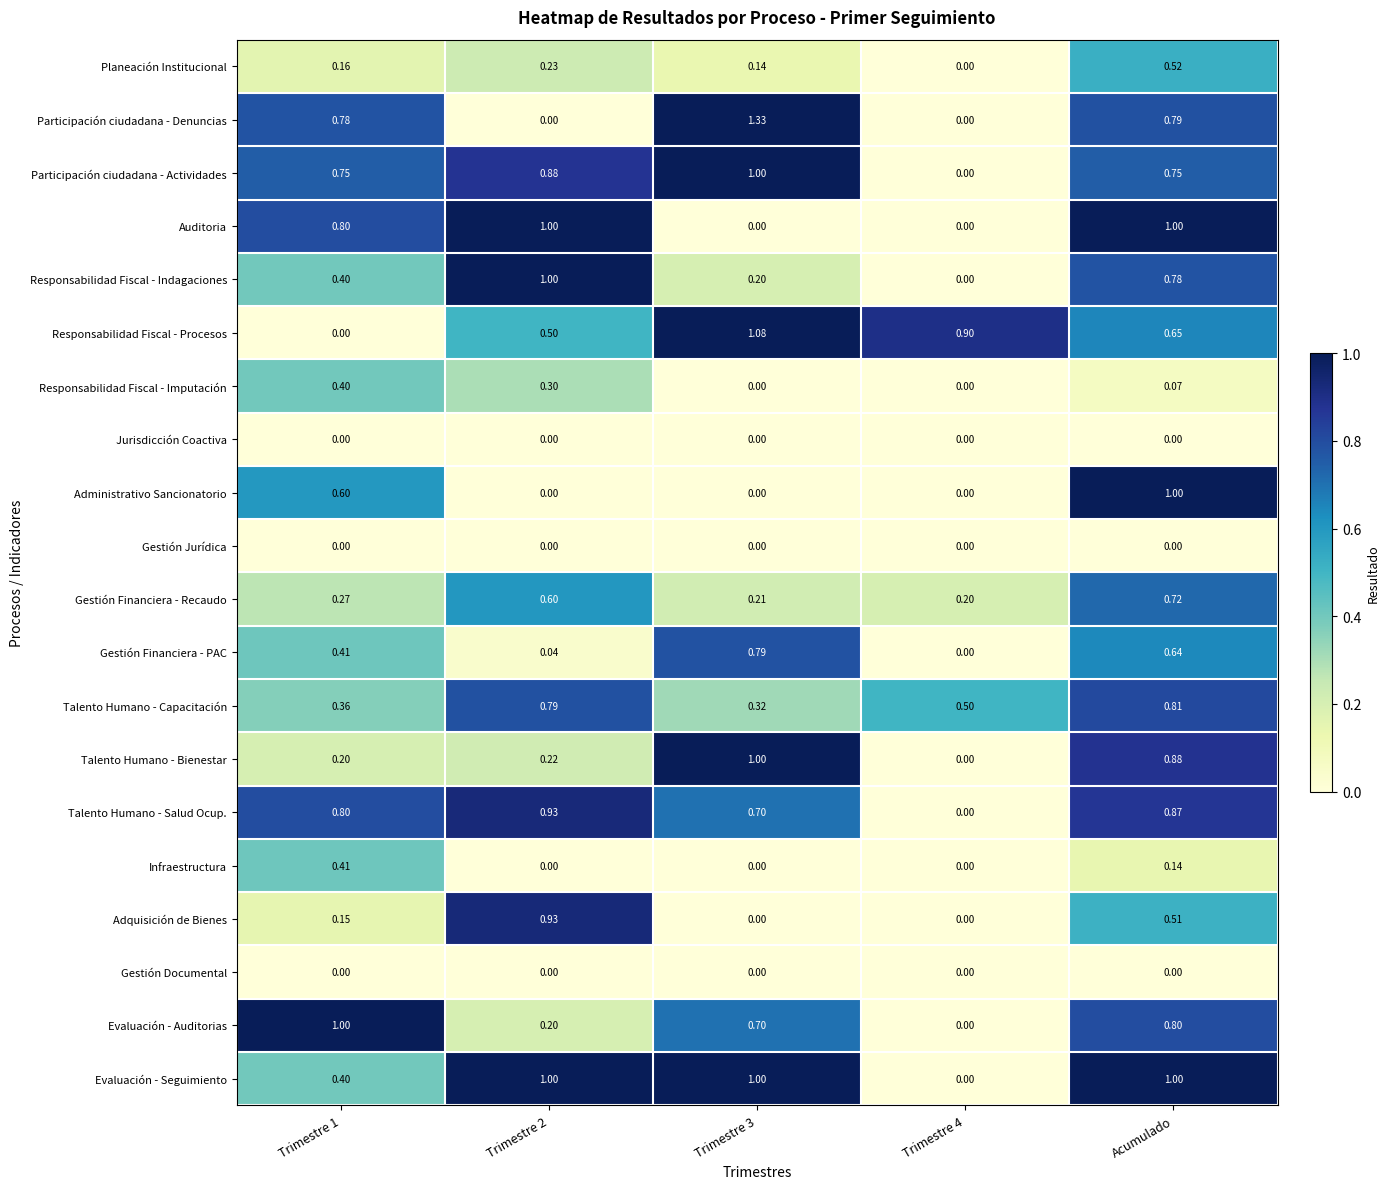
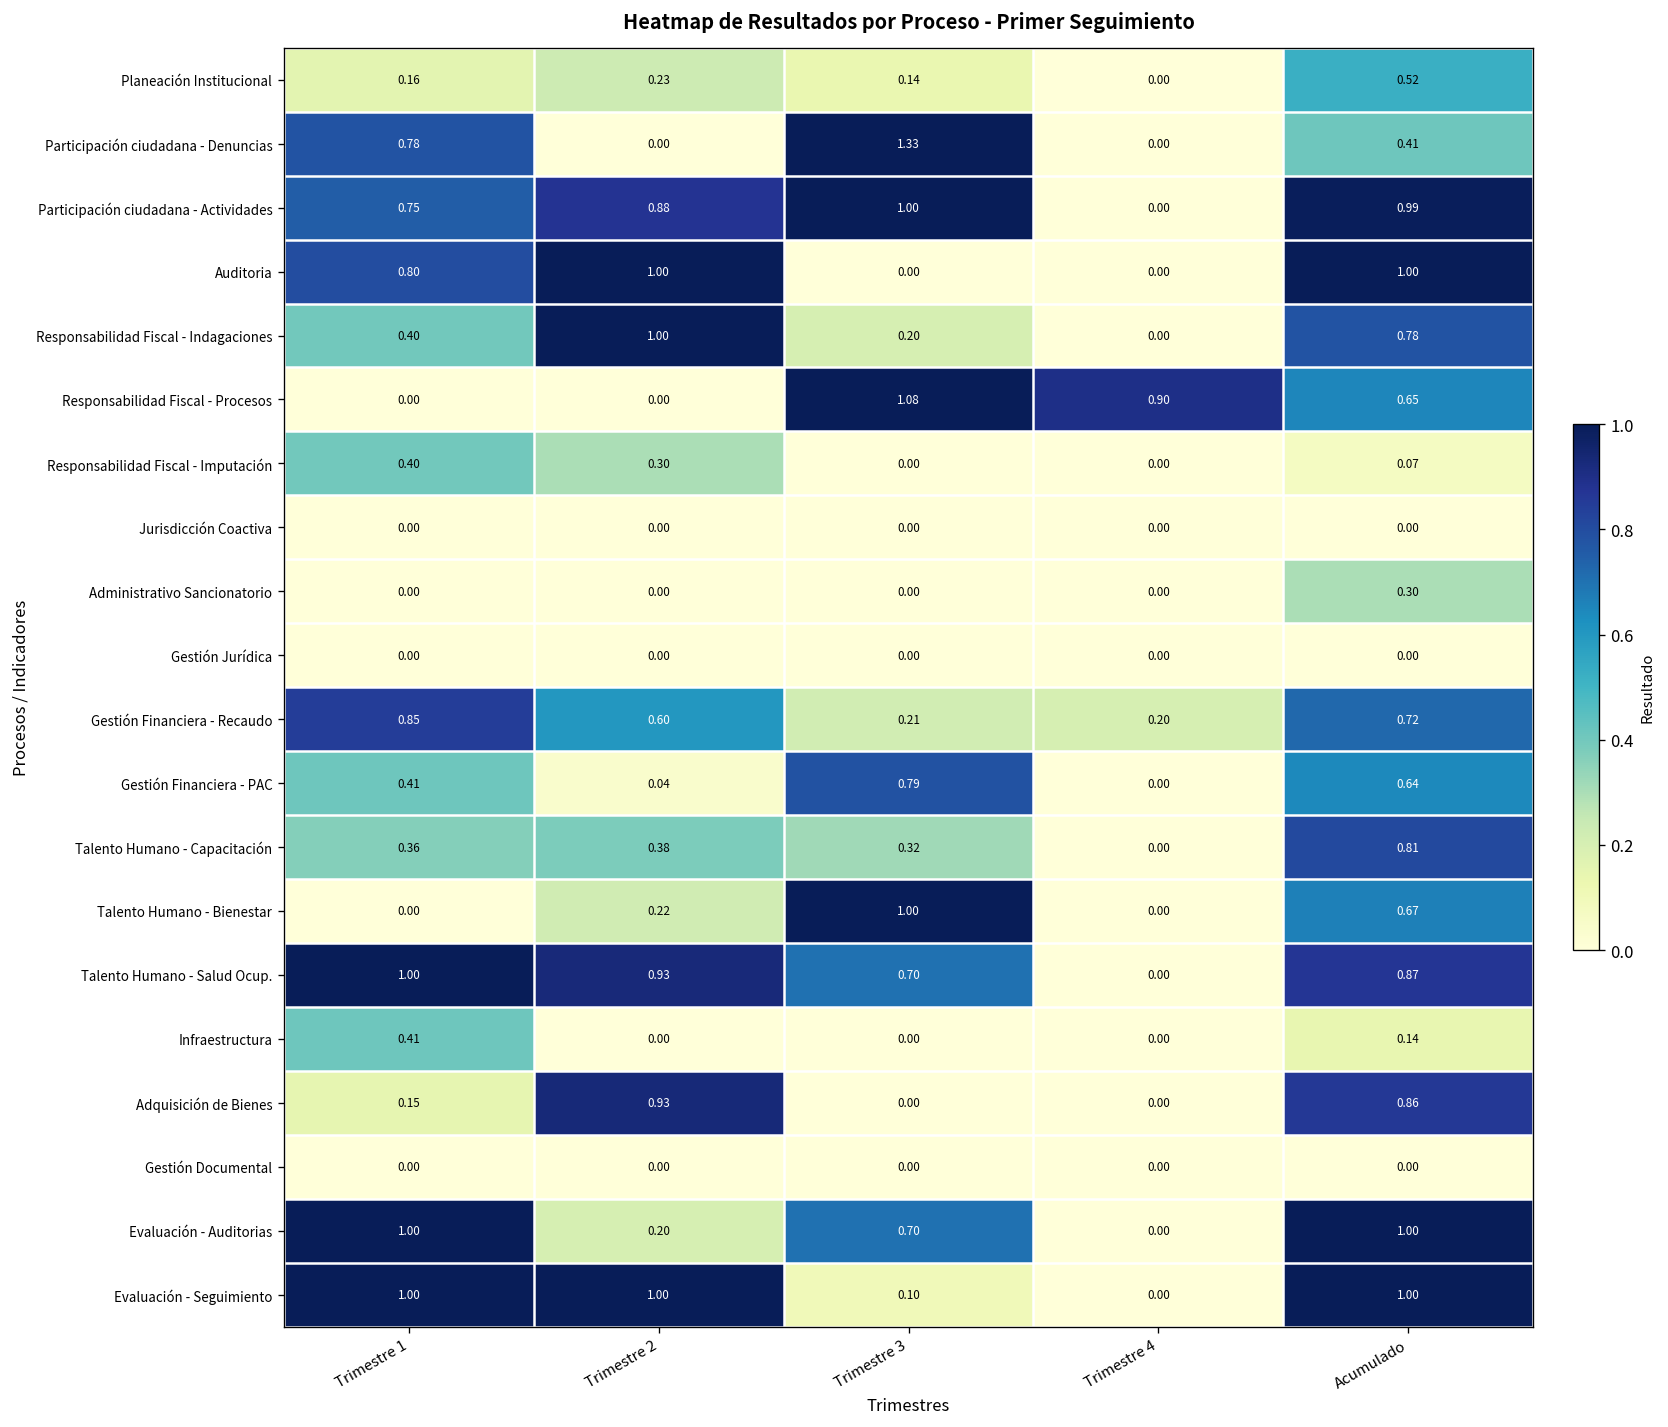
  {
    "Planeación Institucional": {
      "Trimestre 1": 0.16,
      "Trimestre 2": 0.23,
      "Trimestre 3": 0.14,
      "Trimestre 4": 0.00,
      "Acumulado": 0.52
    },
    "Participación ciudadana - Denuncias": {
      "Trimestre 1": 0.78,
      "Trimestre 2": 0.00,
      "Trimestre 3": 1.33,
      "Trimestre 4": 0.00,
-     "Acumulado": 0.79
+     "Acumulado": 0.41
    },
    "Participación ciudadana - Actividades": {
      "Trimestre 1": 0.75,
      "Trimestre 2": 0.88,
      "Trimestre 3": 1.00,
      "Trimestre 4": 0.00,
-     "Acumulado": 0.75
+     "Acumulado": 0.99
    },
    "Auditoria": {
      "Trimestre 1": 0.80,
      "Trimestre 2": 1.00,
      "Trimestre 3": 0.00,
      "Trimestre 4": 0.00,
      "Acumulado": 1.00
    },
    "Responsabilidad Fiscal - Indagaciones": {
      "Trimestre 1": 0.40,
      "Trimestre 2": 1.00,
      "Trimestre 3": 0.20,
      "Trimestre 4": 0.00,
      "Acumulado": 0.78
    },
    "Responsabilidad Fiscal - Procesos": {
      "Trimestre 1": 0.00,
-     "Trimestre 2": 0.50,
+     "Trimestre 2": 0.00,
      "Trimestre 3": 1.08,
      "Trimestre 4": 0.90,
      "Acumulado": 0.65
    },
    "Responsabilidad Fiscal - Imputación": {
      "Trimestre 1": 0.40,
      "Trimestre 2": 0.30,
      "Trimestre 3": 0.00,
      "Trimestre 4": 0.00,
      "Acumulado": 0.07
    },
    "Jurisdicción Coactiva": {
      "Trimestre 1": 0.00,
      "Trimestre 2": 0.00,
      "Trimestre 3": 0.00,
      "Trimestre 4": 0.00,
      "Acumulado": 0.00
    },
    "Administrativo Sancionatorio": {
-     "Trimestre 1": 0.60,
+     "Trimestre 1": 0.00,
      "Trimestre 2": 0.00,
      "Trimestre 3": 0.00,
      "Trimestre 4": 0.00,
-     "Acumulado": 1.00
+     "Acumulado": 0.30
    },
    "Gestión Jurídica": {
      "Trimestre 1": 0.00,
      "Trimestre 2": 0.00,
      "Trimestre 3": 0.00,
      "Trimestre 4": 0.00,
      "Acumulado": 0.00
    },
    "Gestión Financiera - Recaudo": {
-     "Trimestre 1": 0.27,
+     "Trimestre 1": 0.85,
      "Trimestre 2": 0.60,
      "Trimestre 3": 0.21,
      "Trimestre 4": 0.20,
      "Acumulado": 0.72
    },
    "Gestión Financiera - PAC": {
      "Trimestre 1": 0.41,
      "Trimestre 2": 0.04,
      "Trimestre 3": 0.79,
      "Trimestre 4": 0.00,
      "Acumulado": 0.64
    },
    "Talento Humano - Capacitación": {
      "Trimestre 1": 0.36,
-     "Trimestre 2": 0.79,
+     "Trimestre 2": 0.38,
      "Trimestre 3": 0.32,
-     "Trimestre 4": 0.50,
+     "Trimestre 4": 0.00,
      "Acumulado": 0.81
    },
    "Talento Humano - Bienestar": {
-     "Trimestre 1": 0.20,
+     "Trimestre 1": 0.00,
      "Trimestre 2": 0.22,
      "Trimestre 3": 1.00,
      "Trimestre 4": 0.00,
-     "Acumulado": 0.88
+     "Acumulado": 0.67
    },
    "Talento Humano - Salud Ocup.": {
-     "Trimestre 1": 0.80,
+     "Trimestre 1": 1.00,
      "Trimestre 2": 0.93,
      "Trimestre 3": 0.70,
      "Trimestre 4": 0.00,
      "Acumulado": 0.87
    },
    "Infraestructura": {
      "Trimestre 1": 0.41,
      "Trimestre 2": 0.00,
      "Trimestre 3": 0.00,
      "Trimestre 4": 0.00,
      "Acumulado": 0.14
    },
    "Adquisición de Bienes": {
      "Trimestre 1": 0.15,
      "Trimestre 2": 0.93,
      "Trimestre 3": 0.00,
      "Trimestre 4": 0.00,
-     "Acumulado": 0.51
+     "Acumulado": 0.86
    },
    "Gestión Documental": {
      "Trimestre 1": 0.00,
      "Trimestre 2": 0.00,
      "Trimestre 3": 0.00,
      "Trimestre 4": 0.00,
      "Acumulado": 0.00
    },
    "Evaluación - Auditorias": {
      "Trimestre 1": 1.00,
      "Trimestre 2": 0.20,
      "Trimestre 3": 0.70,
      "Trimestre 4": 0.00,
-     "Acumulado": 0.80
+     "Acumulado": 1.00
    },
    "Evaluación - Seguimiento": {
-     "Trimestre 1": 0.40,
+     "Trimestre 1": 1.00,
      "Trimestre 2": 1.00,
-     "Trimestre 3": 1.00,
+     "Trimestre 3": 0.10,
      "Trimestre 4": 0.00,
      "Acumulado": 1.00
    }
  }
